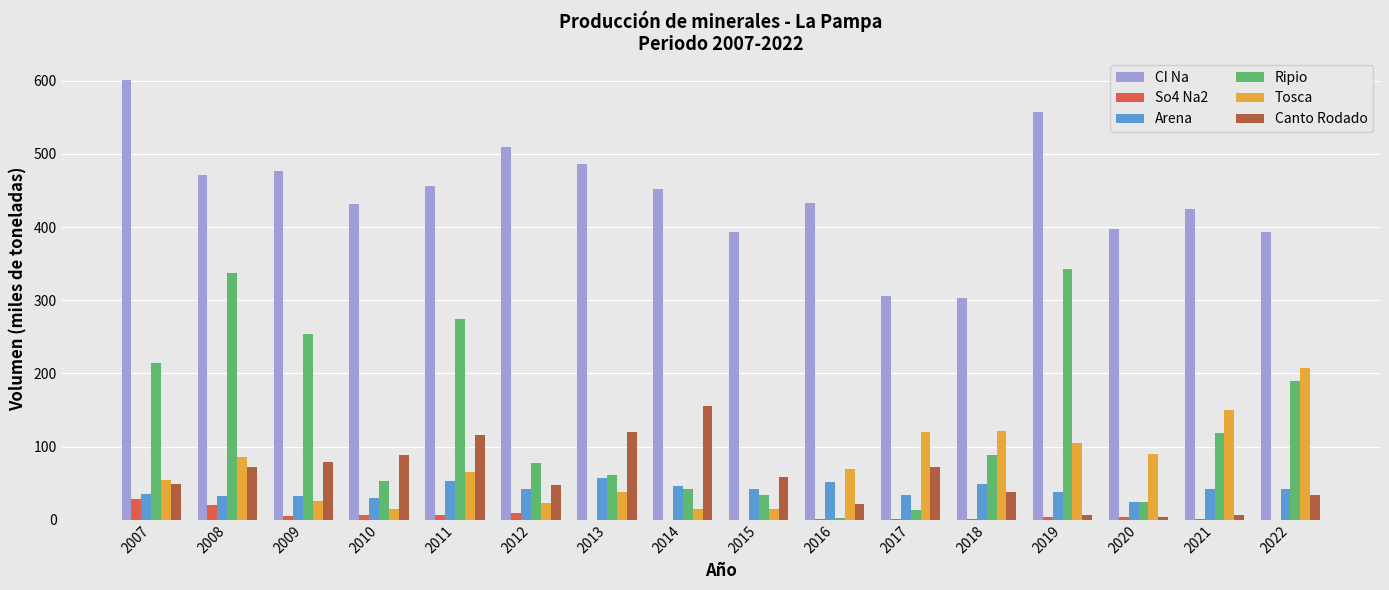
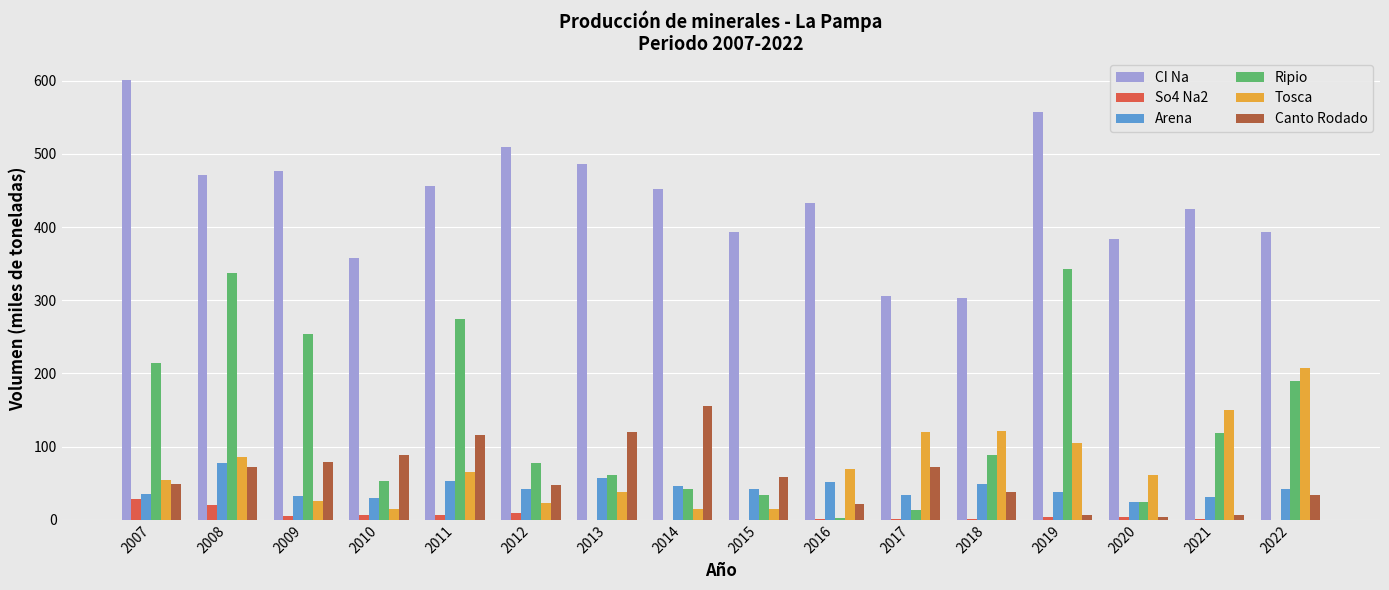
  {
    "CI Na": {
      "2007": 600,
      "2008": 470,
      "2009": 480,
-     "2010": 430,
+     "2010": 360,
      "2011": 460,
      "2012": 510,
      "2013": 490,
      "2014": 450,
      "2015": 390,
      "2016": 430,
      "2017": 310,
      "2018": 300,
      "2019": 560,
-     "2020": 400,
+     "2020": 380,
      "2021": 430,
      "2022": 390
    },
    "Arena": {
      "2007": 30,
-     "2008": 30,
+     "2008": 80,
      "2009": 30,
      "2010": 30,
      "2011": 50,
      "2012": 40,
      "2013": 60,
      "2014": 50,
      "2015": 40,
      "2016": 50,
      "2017": 30,
      "2018": 50,
      "2019": 40,
      "2020": 20,
-     "2021": 40,
+     "2021": 30,
      "2022": 40
    },
    "Ripio": {
      "2007": 210,
      "2008": 340,
      "2009": 250,
      "2010": 50,
      "2011": 270,
      "2012": 80,
      "2013": 60,
      "2014": 40,
      "2015": 30,
      "2017": 10,
      "2018": 90,
      "2019": 340,
      "2020": 20,
      "2021": 120,
      "2022": 190
    },
    "Tosca": {
      "2007": 50,
      "2008": 90,
      "2009": 30,
      "2010": 10,
      "2011": 70,
      "2012": 20,
      "2013": 40,
      "2014": 10,
      "2015": 20,
      "2016": 70,
      "2017": 120,
      "2018": 120,
      "2019": 100,
-     "2020": 90,
+     "2020": 60,
      "2021": 150,
      "2022": 210
    }
  }
